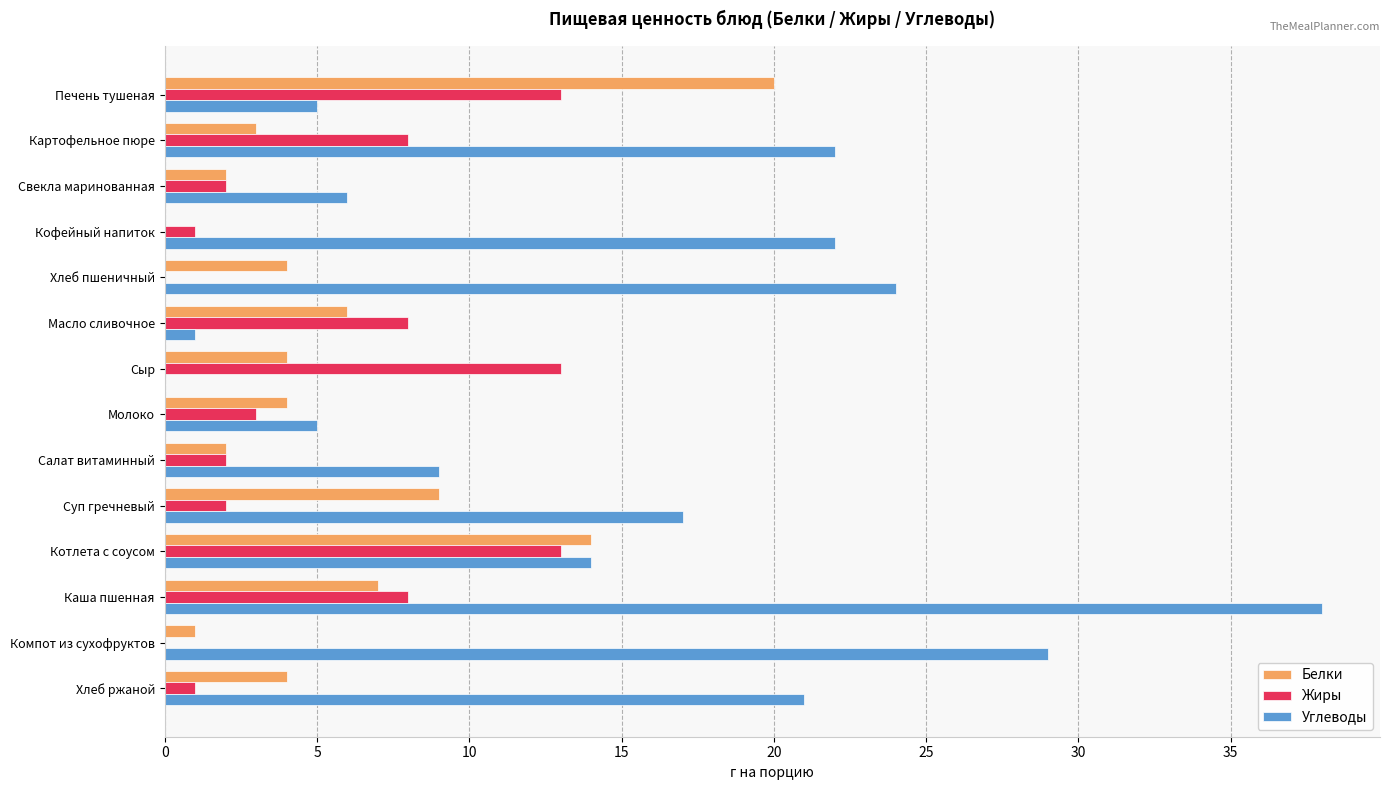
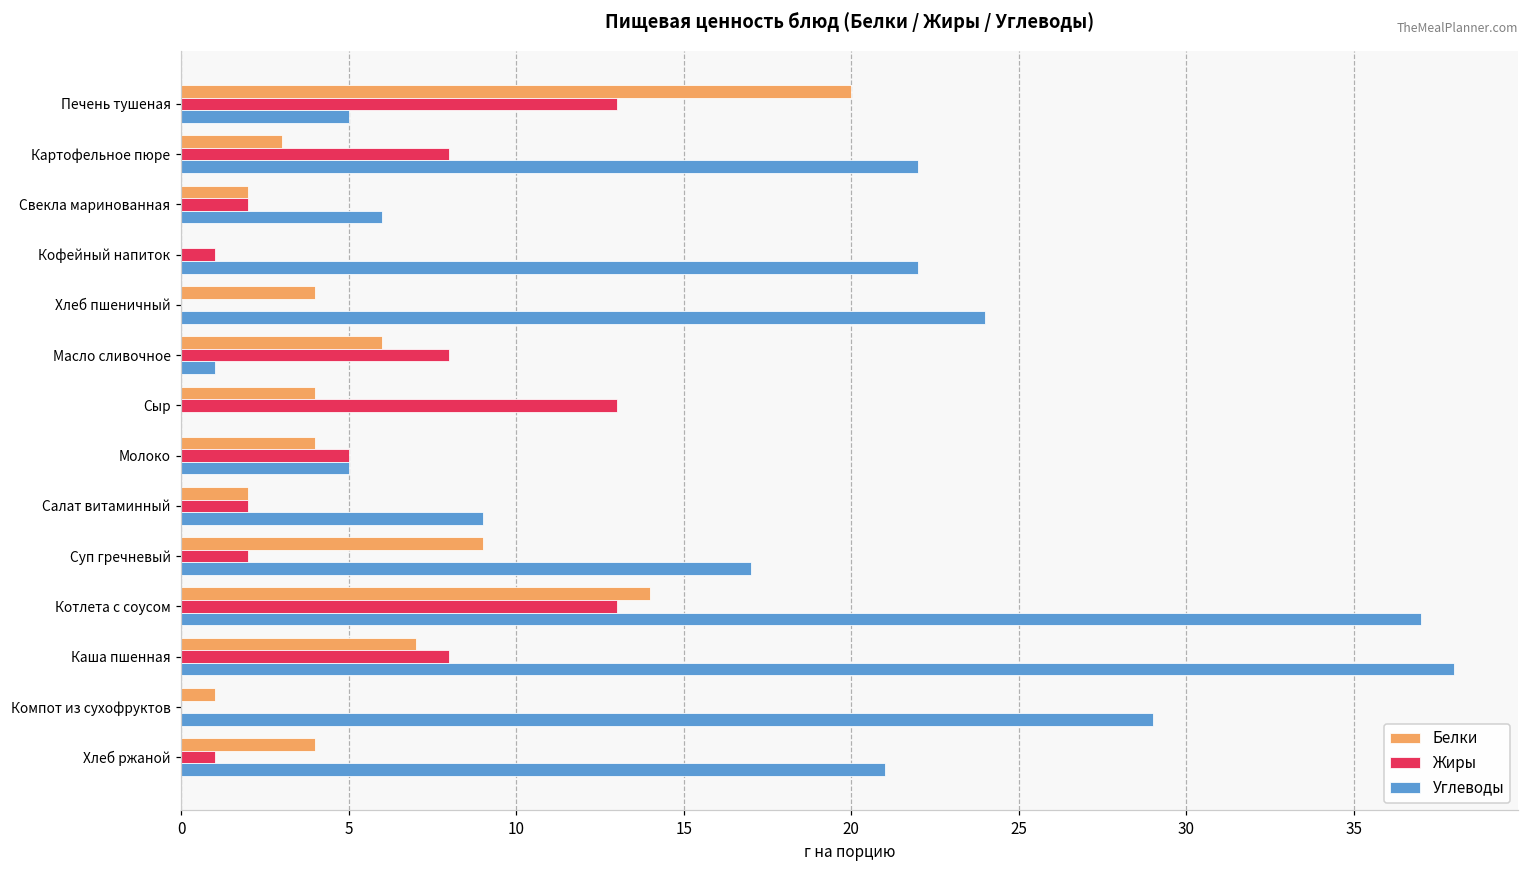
  {
    "Белки": {
      "Печень тушеная": 20,
      "Картофельное пюре": 3,
      "Свекла маринованная": 2,
      "Кофейный напиток": 0,
      "Хлеб пшеничный": 4,
      "Масло сливочное": 6,
      "Сыр": 4,
      "Молоко": 4,
      "Салат витаминный": 2,
      "Суп гречневый": 9,
      "Котлета с соусом": 14,
      "Каша пшенная": 7,
      "Компот из сухофруктов": 1,
      "Хлеб ржаной": 4
    },
    "Жиры": {
      "Печень тушеная": 13,
      "Картофельное пюре": 8,
      "Свекла маринованная": 2,
      "Кофейный напиток": 1,
      "Хлеб пшеничный": 0,
      "Масло сливочное": 8,
      "Сыр": 13,
-     "Молоко": 3,
+     "Молоко": 5,
      "Салат витаминный": 2,
      "Суп гречневый": 2,
      "Котлета с соусом": 13,
      "Каша пшенная": 8,
      "Компот из сухофруктов": 0,
      "Хлеб ржаной": 1
    },
    "Углеводы": {
      "Печень тушеная": 5,
      "Картофельное пюре": 22,
      "Свекла маринованная": 6,
      "Кофейный напиток": 22,
      "Хлеб пшеничный": 24,
      "Масло сливочное": 1,
      "Сыр": 0,
      "Молоко": 5,
      "Салат витаминный": 9,
      "Суп гречневый": 17,
-     "Котлета с соусом": 14,
+     "Котлета с соусом": 37,
      "Каша пшенная": 38,
      "Компот из сухофруктов": 29,
      "Хлеб ржаной": 21
    }
  }
